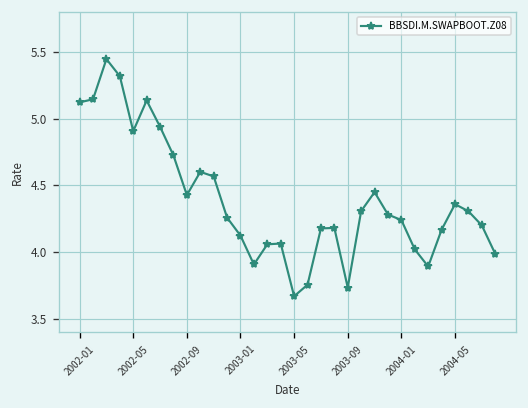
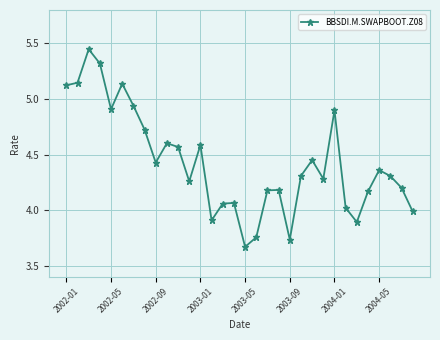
  {
    "2002-01": 5.12,
    "2002-05": 4.91,
    "2002-09": 4.43,
-   "2003-01": 4.12,
+   "2003-01": 4.59,
    "2003-05": 3.67,
    "2003-09": 3.74,
-   "2004-01": 4.24,
+   "2004-01": 4.90,
    "2004-05": 4.36
  }
